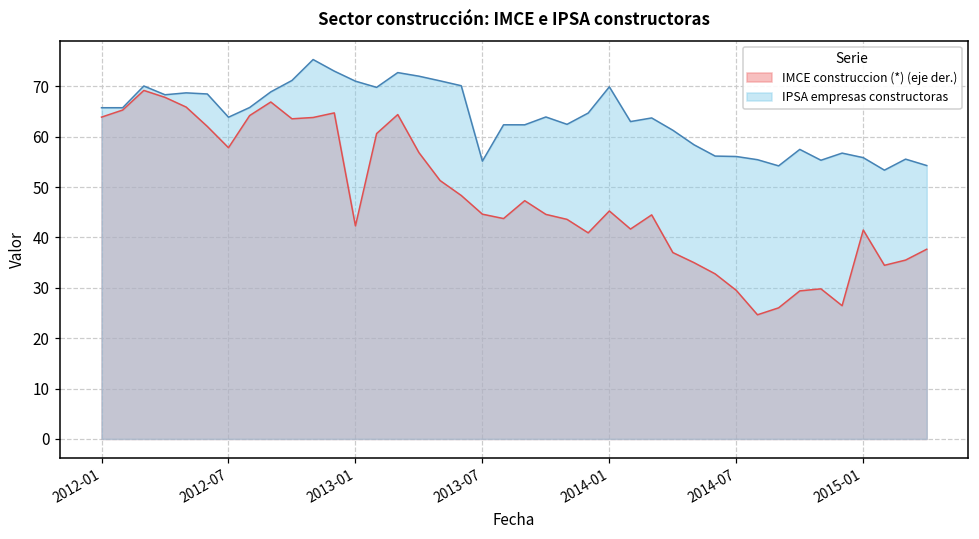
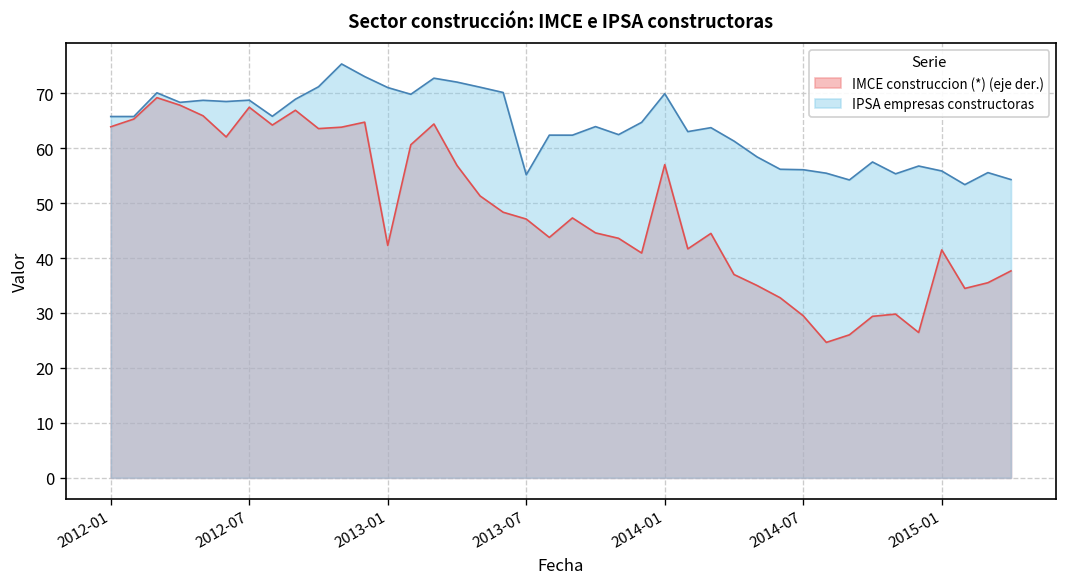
  {
    "IMCE construccion (*) (eje der.)": {
      "2012-01": 64,
-     "2012-07": 58,
+     "2012-07": 67,
      "2013-01": 42,
-     "2013-07": 45,
-     "2014-01": 45,
+     "2013-07": 47,
+     "2014-01": 57,
      "2014-07": 29,
      "2015-01": 41
    },
    "IPSA empresas constructoras": {
      "2012-01": 66,
-     "2012-07": 64,
+     "2012-07": 69,
      "2013-01": 71,
      "2013-07": 55,
      "2014-01": 70,
      "2014-07": 56,
      "2015-01": 56
    }
  }
